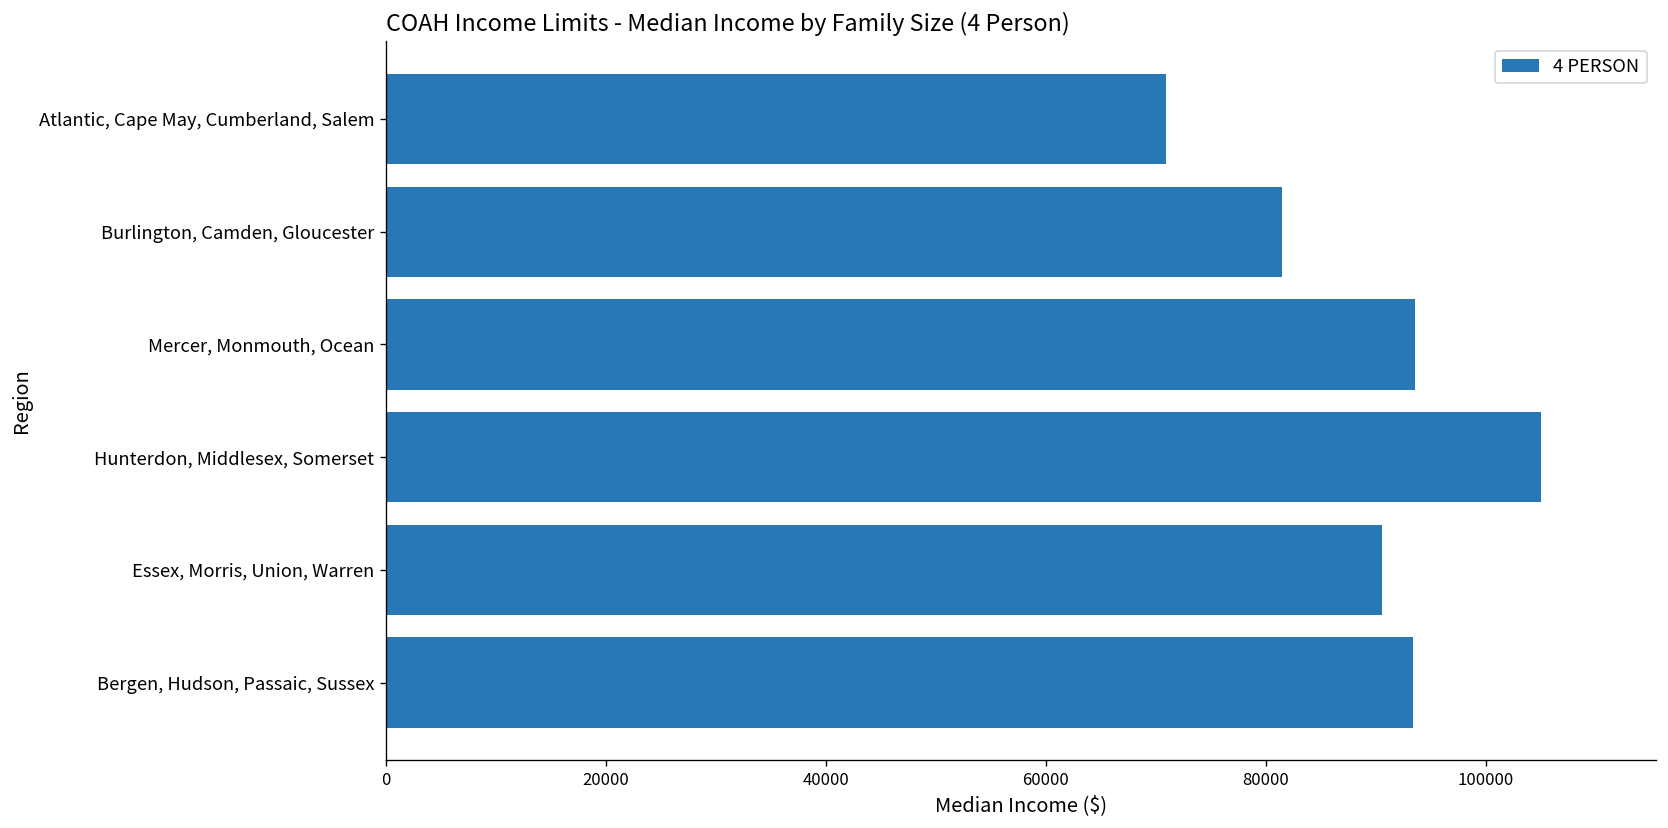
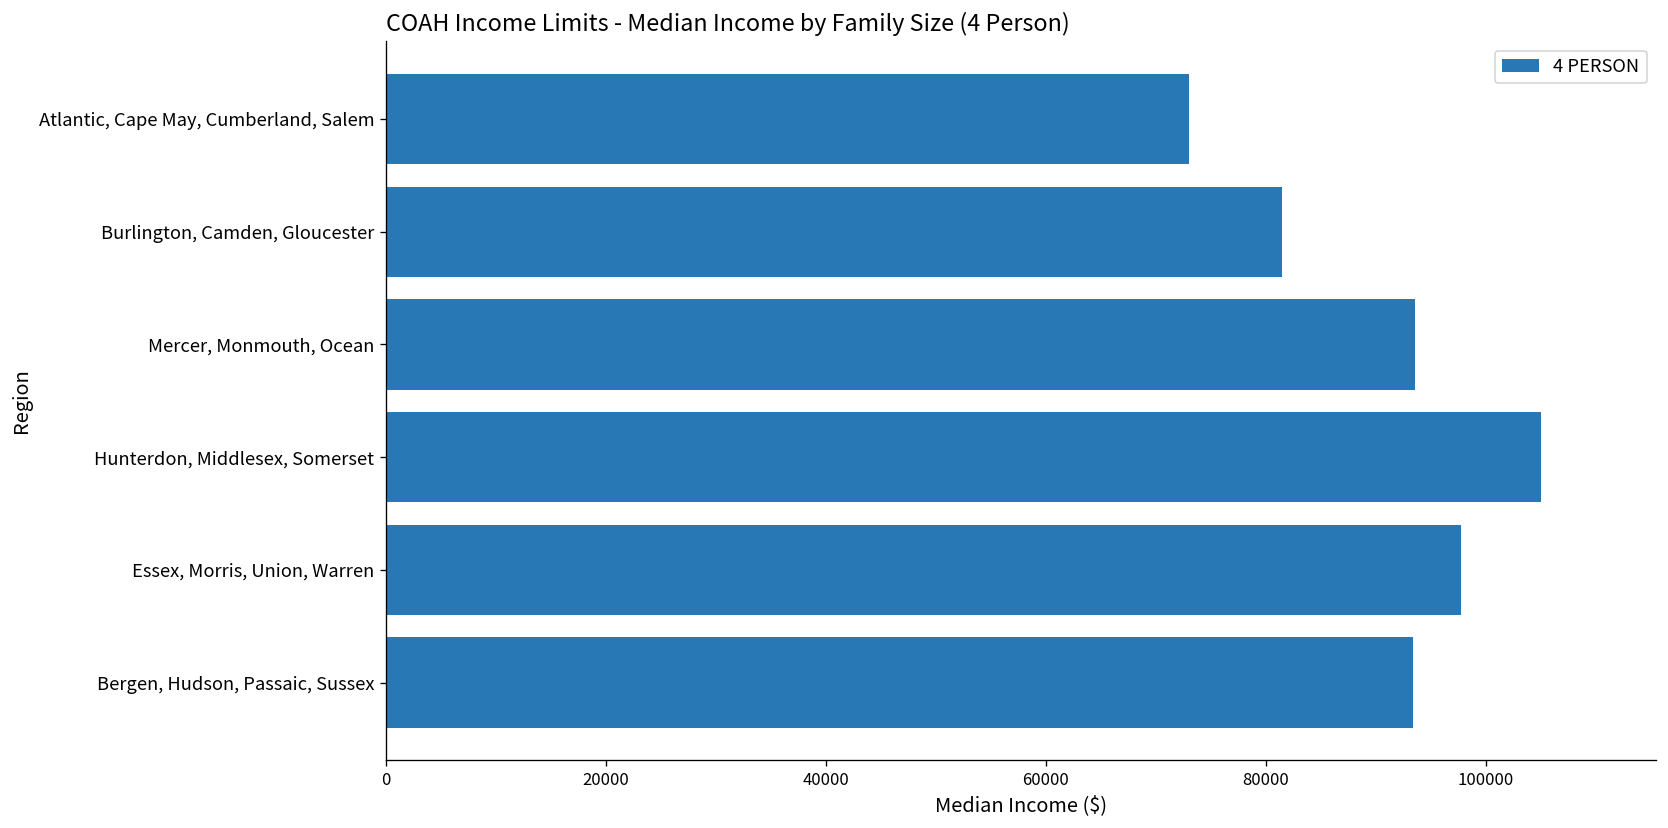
  {
-   "Atlantic, Cape May, Cumberland, Salem": 71000,
+   "Atlantic, Cape May, Cumberland, Salem": 73000,
    "Burlington, Camden, Gloucester": 82000,
    "Mercer, Monmouth, Ocean": 94000,
    "Hunterdon, Middlesex, Somerset": 105000,
-   "Essex, Morris, Union, Warren": 91000,
+   "Essex, Morris, Union, Warren": 98000,
    "Bergen, Hudson, Passaic, Sussex": 93000
  }
